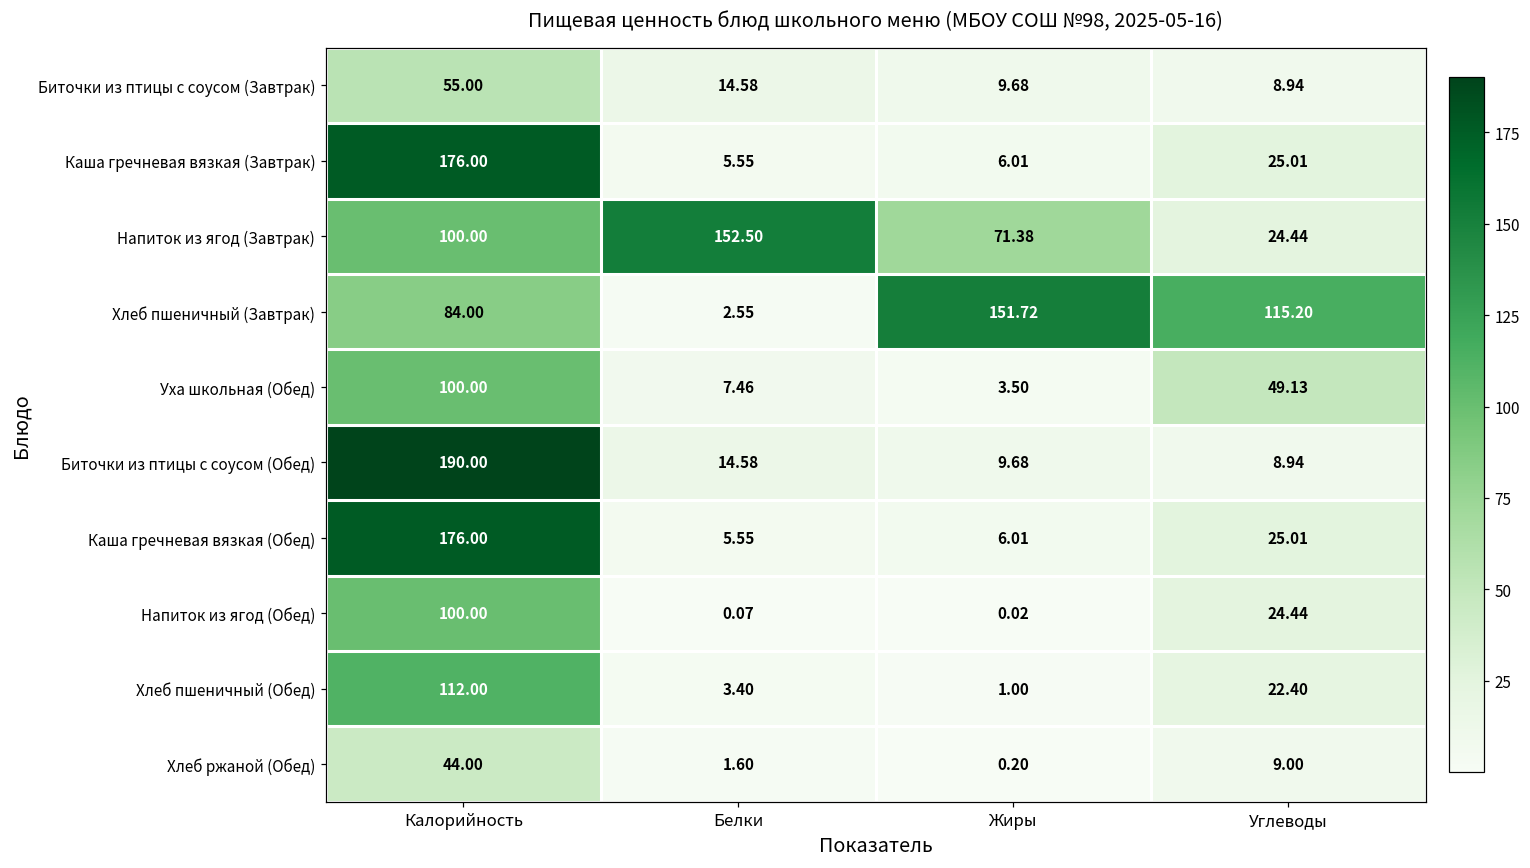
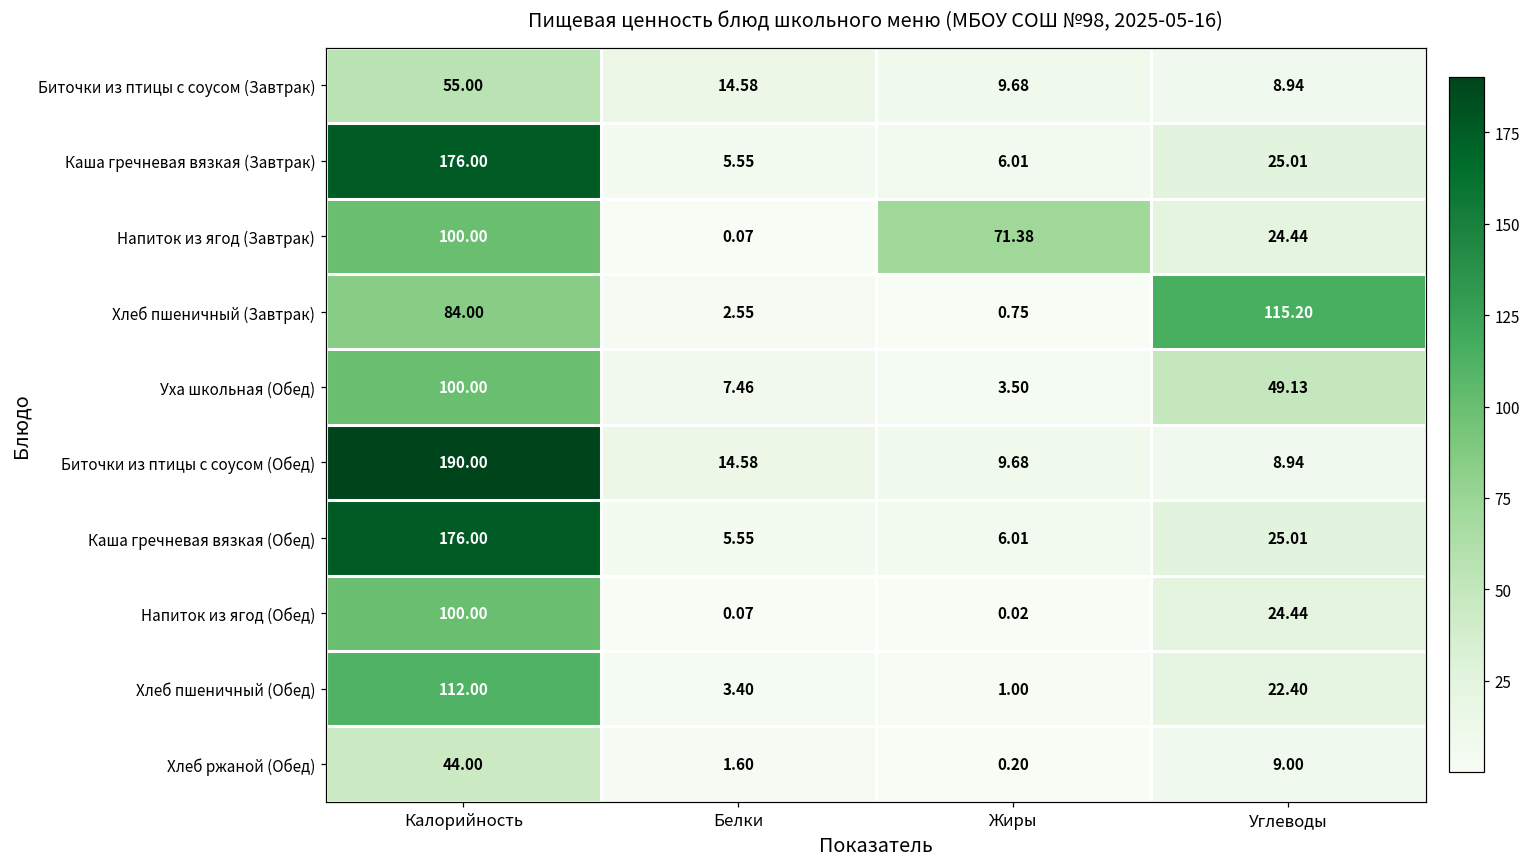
  {
    "Биточки из птицы с соусом (Завтрак)": {
      "Калорийность": 55.00,
      "Белки": 14.58,
      "Жиры": 9.68,
      "Углеводы": 8.94
    },
    "Каша гречневая вязкая (Завтрак)": {
      "Калорийность": 176.00,
      "Белки": 5.55,
      "Жиры": 6.01,
      "Углеводы": 25.01
    },
    "Напиток из ягод (Завтрак)": {
      "Калорийность": 100.00,
-     "Белки": 152.50,
+     "Белки": 0.07,
      "Жиры": 71.38,
      "Углеводы": 24.44
    },
    "Хлеб пшеничный (Завтрак)": {
      "Калорийность": 84.00,
      "Белки": 2.55,
-     "Жиры": 151.72,
+     "Жиры": 0.75,
      "Углеводы": 115.20
    },
    "Уха школьная (Обед)": {
      "Калорийность": 100.00,
      "Белки": 7.46,
      "Жиры": 3.50,
      "Углеводы": 49.13
    },
    "Биточки из птицы с соусом (Обед)": {
      "Калорийность": 190.00,
      "Белки": 14.58,
      "Жиры": 9.68,
      "Углеводы": 8.94
    },
    "Каша гречневая вязкая (Обед)": {
      "Калорийность": 176.00,
      "Белки": 5.55,
      "Жиры": 6.01,
      "Углеводы": 25.01
    },
    "Напиток из ягод (Обед)": {
      "Калорийность": 100.00,
      "Белки": 0.07,
      "Жиры": 0.02,
      "Углеводы": 24.44
    },
    "Хлеб пшеничный (Обед)": {
      "Калорийность": 112.00,
      "Белки": 3.40,
      "Жиры": 1.00,
      "Углеводы": 22.40
    },
    "Хлеб ржаной (Обед)": {
      "Калорийность": 44.00,
      "Белки": 1.60,
      "Жиры": 0.20,
      "Углеводы": 9.00
    }
  }
